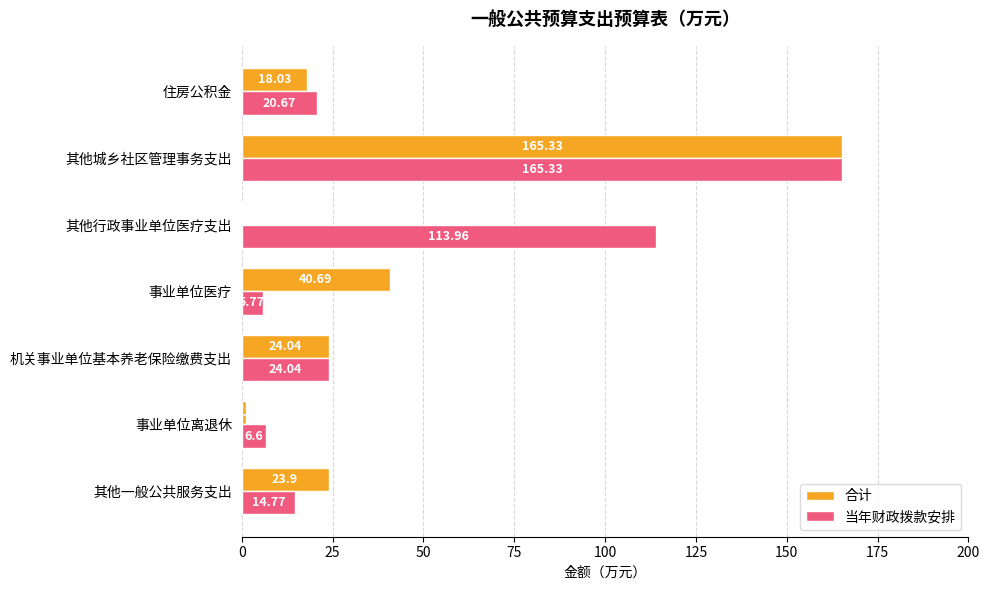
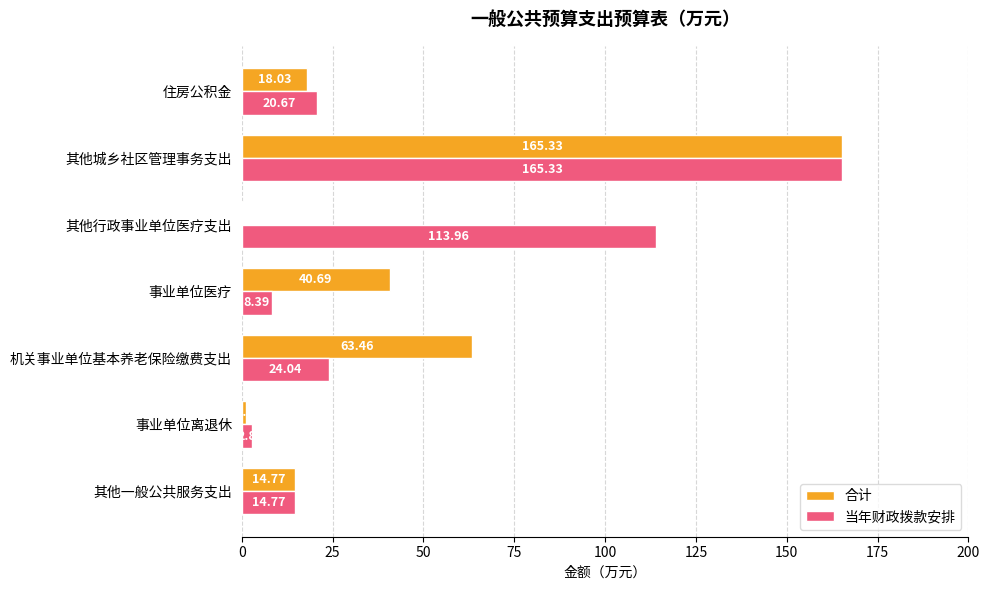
  {
    "合计": {
      "住房公积金": 18.03,
      "其他城乡社区管理事务支出": 165.33,
      "事业单位医疗": 40.69,
-     "机关事业单位基本养老保险缴费支出": 24.04,
-     "其他一般公共服务支出": 23.9
+     "机关事业单位基本养老保险缴费支出": 63.46,
+     "其他一般公共服务支出": 14.77
    },
    "当年财政拨款安排": {
      "住房公积金": 20.67,
      "其他城乡社区管理事务支出": 165.33,
      "其他行政事业单位医疗支出": 113.96,
-     "事业单位医疗": 5.77,
+     "事业单位医疗": 8.39,
      "机关事业单位基本养老保险缴费支出": 24.04,
-     "事业单位离退休": 7,
+     "事业单位离退休": 3,
      "其他一般公共服务支出": 14.77
    }
  }
